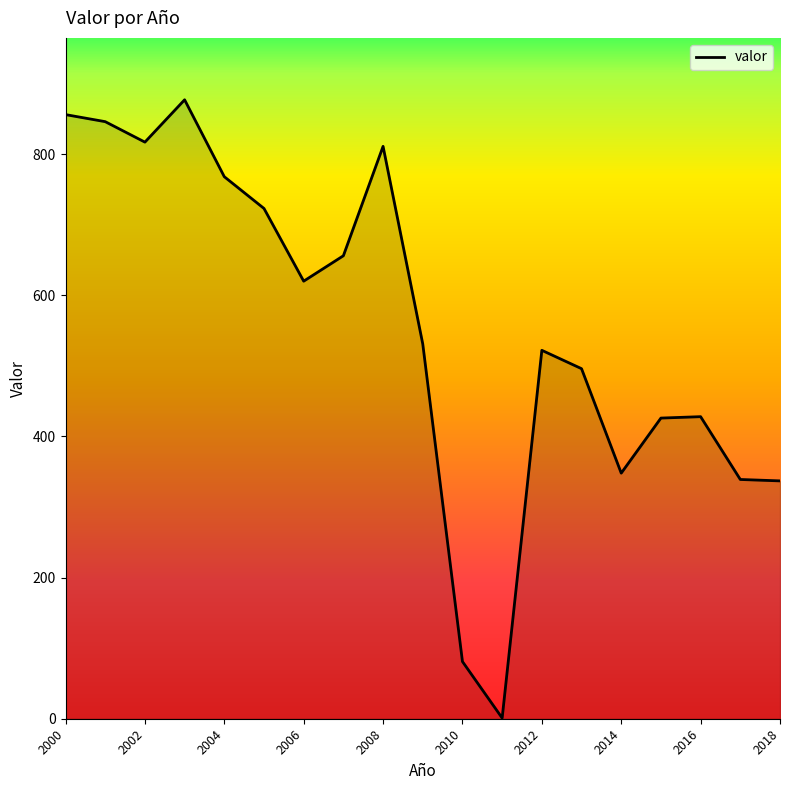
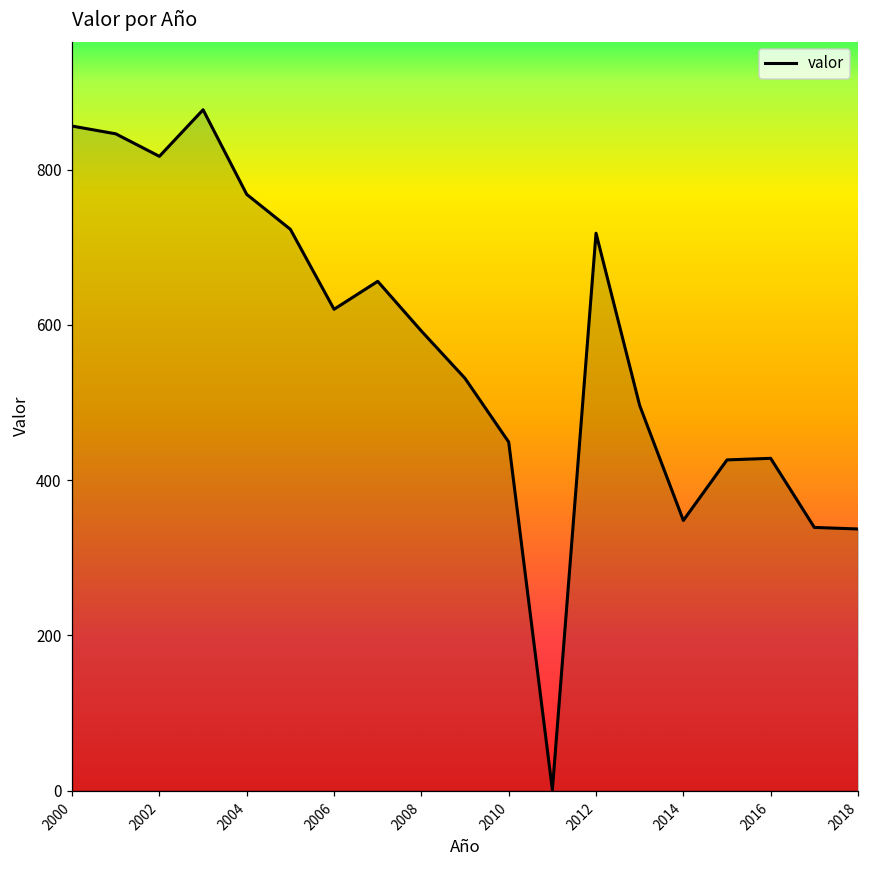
  {
    "2000": 860,
    "2002": 820,
    "2004": 770,
    "2006": 620,
-   "2008": 810,
-   "2010": 80,
-   "2012": 520,
+   "2008": 590,
+   "2010": 450,
+   "2012": 720,
    "2014": 350,
    "2016": 430,
    "2018": 340
  }
